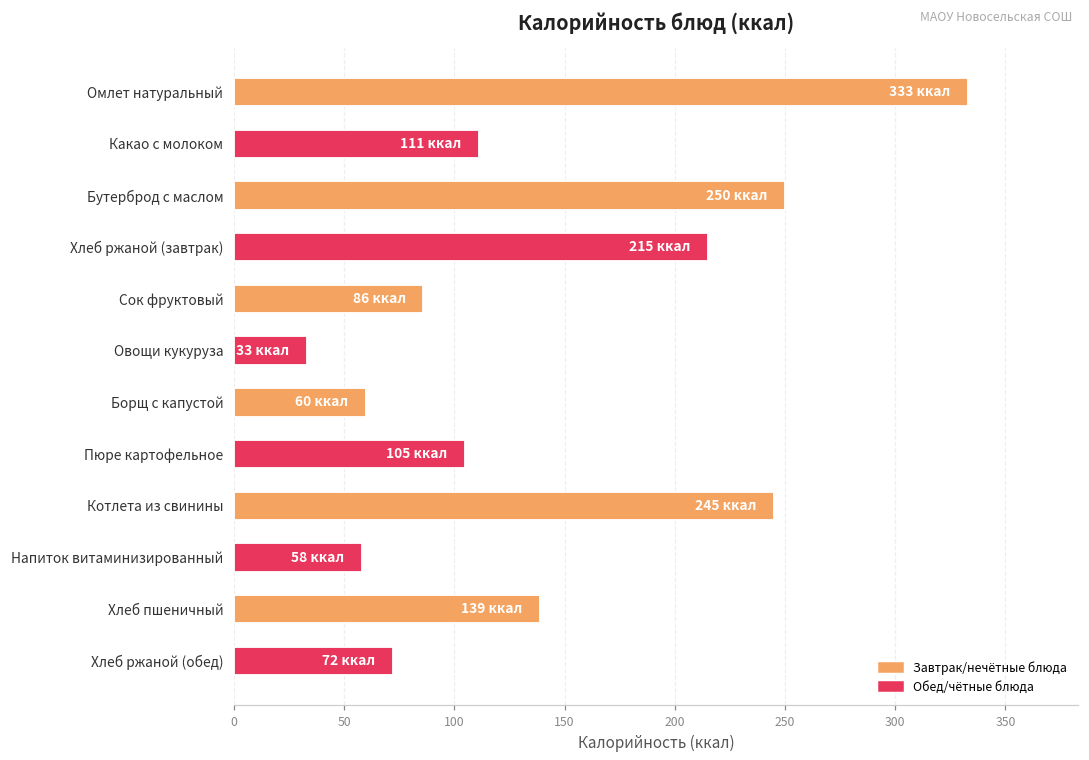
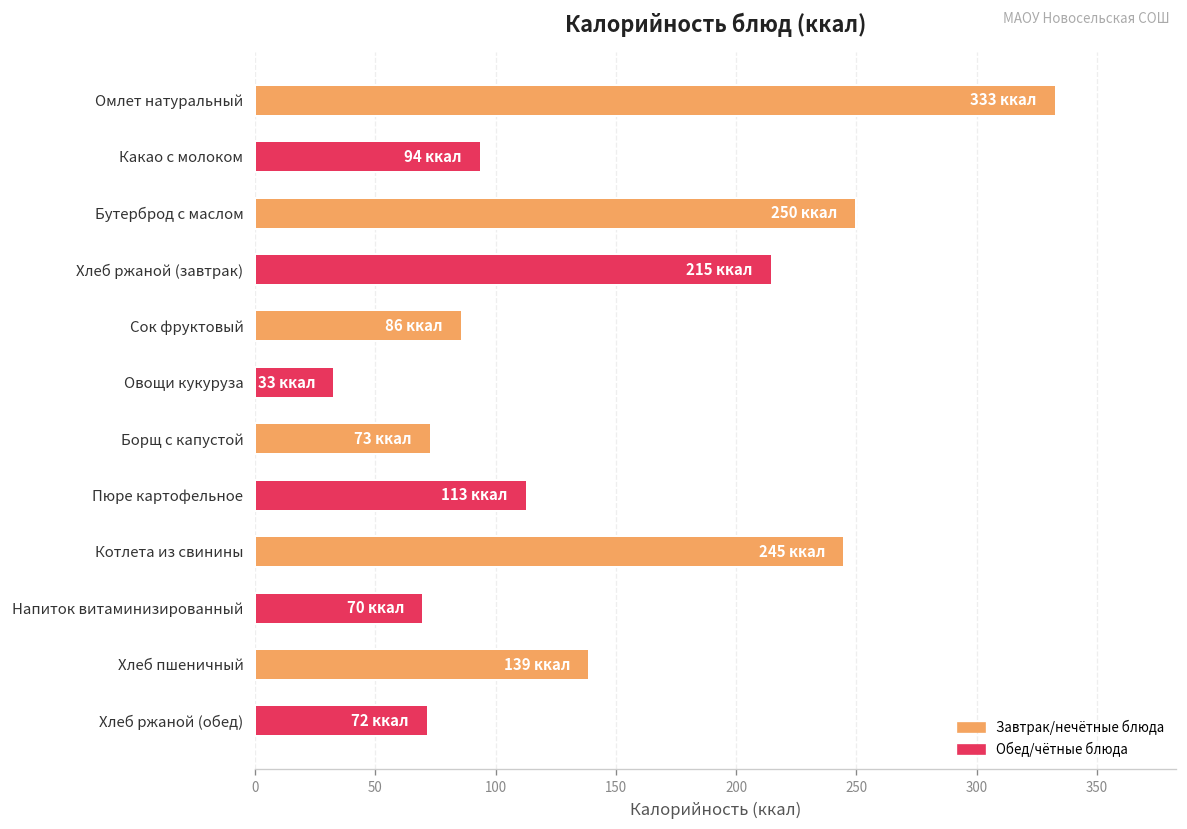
  {
    "Омлет натуральный": 333,
-   "Какао с молоком": 111,
+   "Какао с молоком": 94,
    "Бутерброд с маслом": 250,
    "Хлеб ржаной (завтрак)": 215,
    "Сок фруктовый": 86,
    "Овощи кукуруза": 33,
-   "Борщ с капустой": 60,
-   "Пюре картофельное": 105,
+   "Борщ с капустой": 73,
+   "Пюре картофельное": 113,
    "Котлета из свинины": 245,
-   "Напиток витаминизированный": 58,
+   "Напиток витаминизированный": 70,
    "Хлеб пшеничный": 139,
    "Хлеб ржаной (обед)": 72
  }
